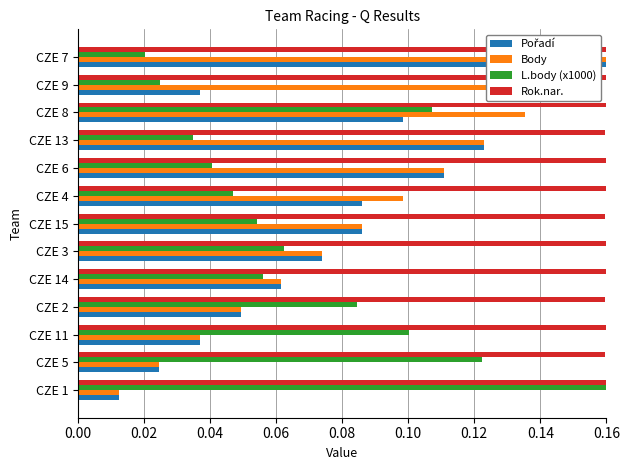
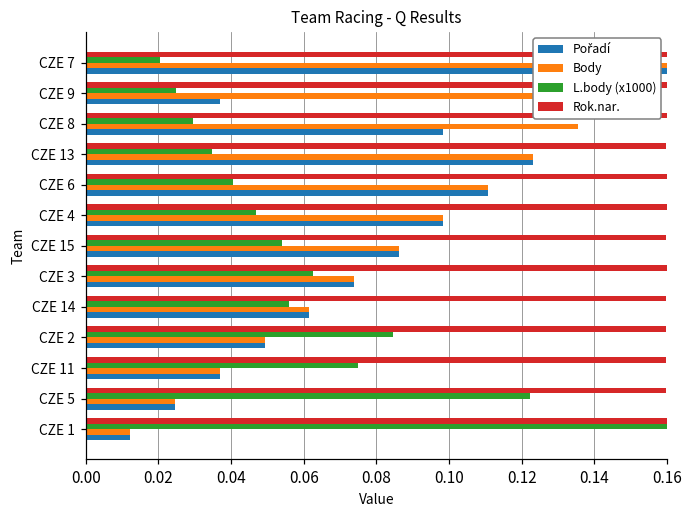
  {
    "Pořadí": {
      "CZE 7": 0.160,
      "CZE 9": 0.037,
      "CZE 8": 0.098,
      "CZE 13": 0.123,
      "CZE 6": 0.111,
-     "CZE 4": 0.086,
+     "CZE 4": 0.098,
      "CZE 15": 0.086,
      "CZE 3": 0.074,
      "CZE 14": 0.062,
      "CZE 2": 0.049,
      "CZE 11": 0.037,
      "CZE 5": 0.025,
      "CZE 1": 0.012
    },
    "Body": {
      "CZE 7": 0.160,
      "CZE 8": 0.135,
      "CZE 13": 0.123,
      "CZE 6": 0.111,
      "CZE 4": 0.098,
      "CZE 15": 0.086,
      "CZE 3": 0.074,
      "CZE 14": 0.062,
      "CZE 2": 0.049,
      "CZE 11": 0.037,
      "CZE 5": 0.025,
      "CZE 1": 0.012
    },
    "L.body (x1000)": {
      "CZE 7": 0.020,
      "CZE 9": 0.025,
-     "CZE 8": 0.107,
+     "CZE 8": 0.030,
      "CZE 13": 0.035,
      "CZE 6": 0.040,
      "CZE 4": 0.047,
      "CZE 15": 0.054,
      "CZE 3": 0.063,
      "CZE 14": 0.056,
      "CZE 2": 0.085,
-     "CZE 11": 0.100,
+     "CZE 11": 0.075,
      "CZE 5": 0.122,
      "CZE 1": 0.160
    },
    "Rok.nar.": {
      "CZE 7": 0.160,
      "CZE 9": 0.160,
      "CZE 8": 0.160,
      "CZE 13": 0.160,
      "CZE 6": 0.160,
      "CZE 4": 0.160,
      "CZE 15": 0.160,
      "CZE 3": 0.160,
      "CZE 14": 0.160,
      "CZE 2": 0.160,
      "CZE 11": 0.160,
      "CZE 5": 0.160,
      "CZE 1": 0.160
    }
  }
